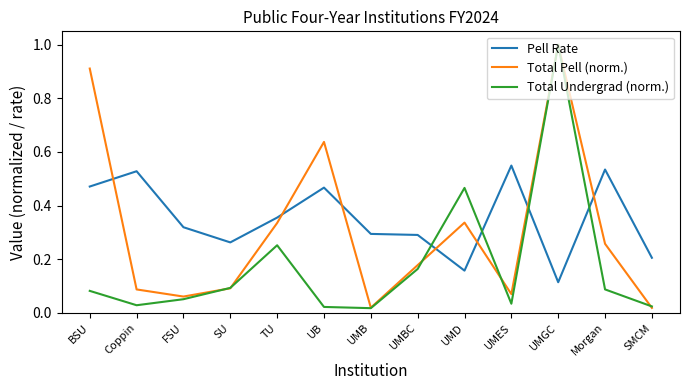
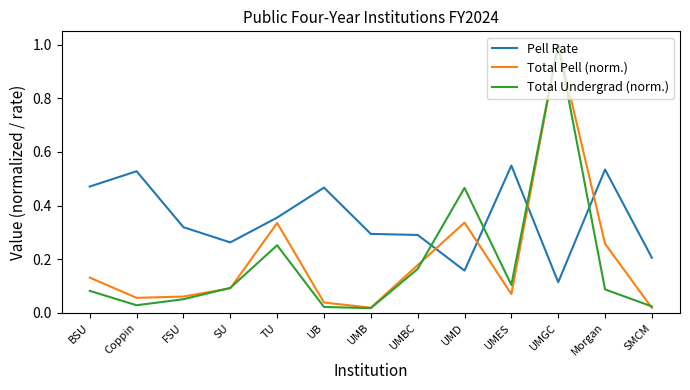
  {
    "Pell Rate": {
      "BSU": 0.47,
      "Coppin": 0.53,
      "FSU": 0.32,
      "SU": 0.26,
      "TU": 0.36,
      "UB": 0.47,
      "UMB": 0.29,
      "UMBC": 0.29,
      "UMD": 0.16,
      "UMES": 0.55,
      "UMGC": 0.11,
      "Morgan": 0.53,
      "SMCM": 0.21
    },
    "Total Pell (norm.)": {
-     "BSU": 0.91,
-     "Coppin": 0.09,
+     "BSU": 0.13,
+     "Coppin": 0.06,
      "FSU": 0.06,
      "TU": 0.34,
-     "UB": 0.64,
+     "UB": 0.04,
      "UMBC": 0.18,
      "UMD": 0.34,
      "UMES": 0.07,
      "Morgan": 0.26
    },
    "Total Undergrad (norm.)": {
      "BSU": 0.08,
      "Coppin": 0.03,
      "FSU": 0.05,
      "TU": 0.25,
      "UB": 0.02,
      "UMBC": 0.16,
      "UMD": 0.47,
-     "UMES": 0.03,
+     "UMES": 0.10,
      "Morgan": 0.09
    }
  }
